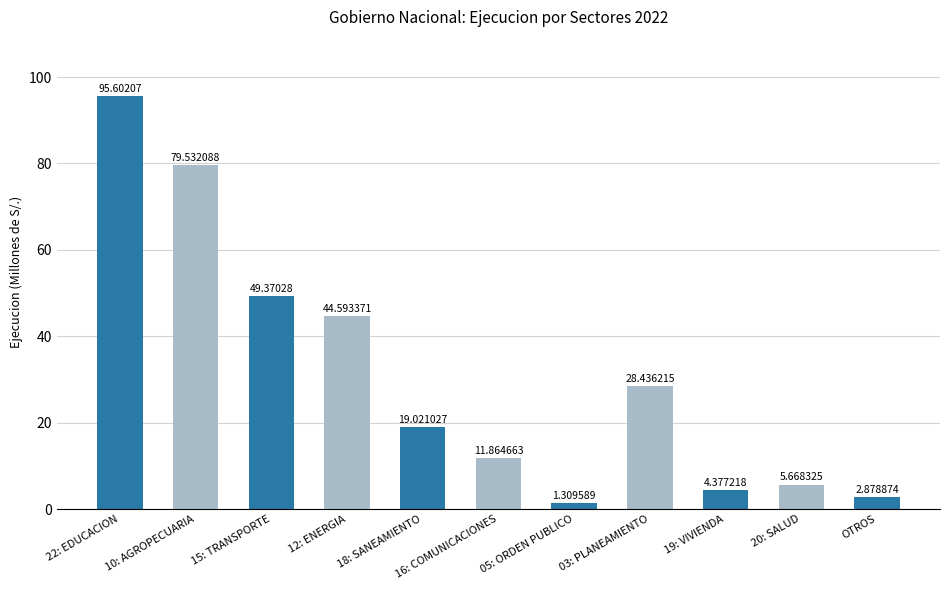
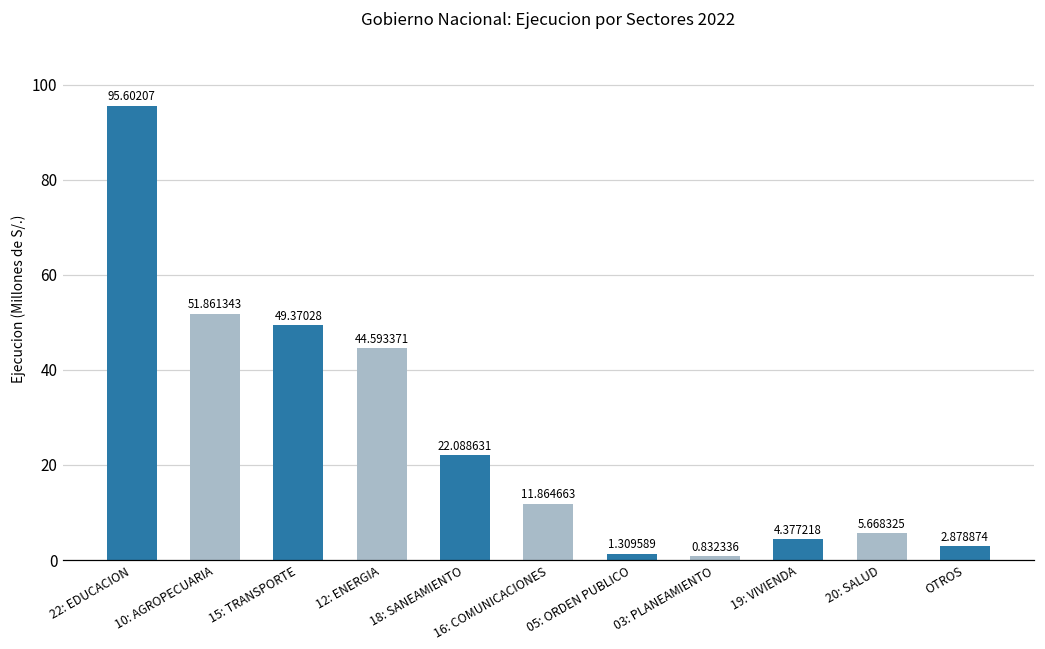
  {
    "22: EDUCACION": 95.60207,
-   "10: AGROPECUARIA": 79.532088,
+   "10: AGROPECUARIA": 51.861343,
    "15: TRANSPORTE": 49.37028,
    "12: ENERGIA": 44.593371,
-   "18: SANEAMIENTO": 19.021027,
+   "18: SANEAMIENTO": 22.088631,
    "16: COMUNICACIONES": 11.864663,
    "05: ORDEN PUBLICO": 1.309589,
-   "03: PLANEAMIENTO": 28.436215,
+   "03: PLANEAMIENTO": 0.832336,
    "19: VIVIENDA": 4.377218,
    "20: SALUD": 5.668325,
    "OTROS": 2.878874
  }
